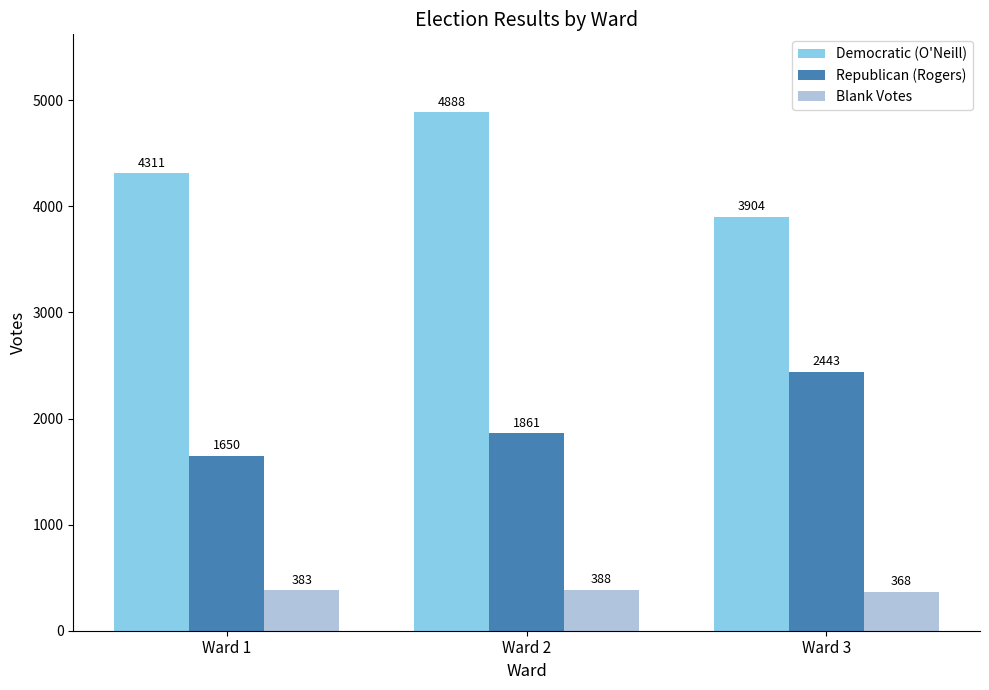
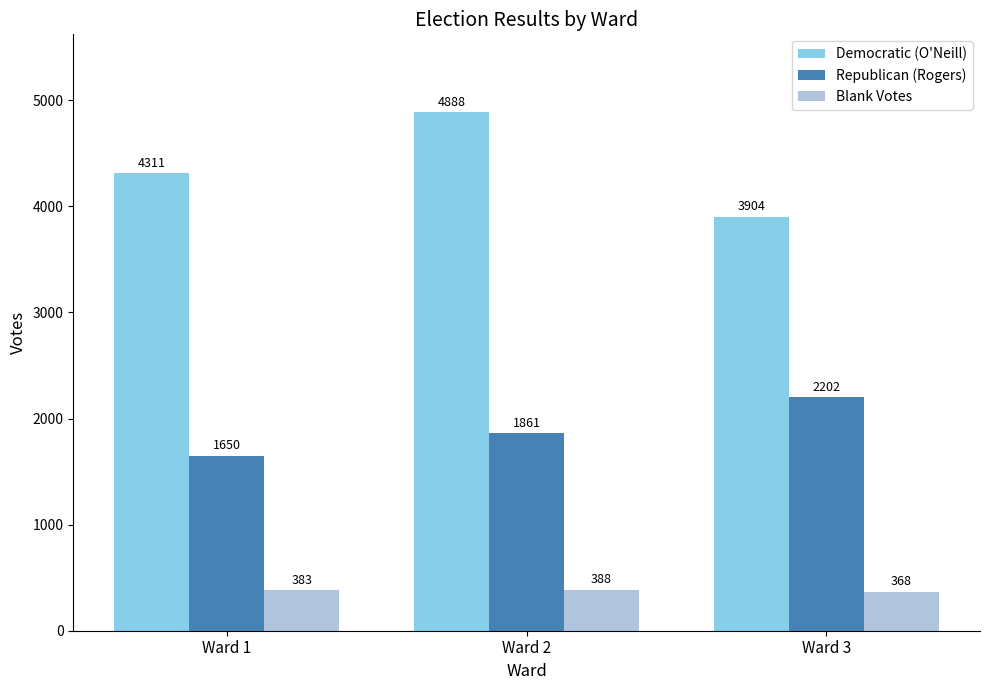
  {
    "Republican (Rogers)": {
      "Ward 1": 1650,
      "Ward 2": 1861,
-     "Ward 3": 2443
+     "Ward 3": 2202
    }
  }
